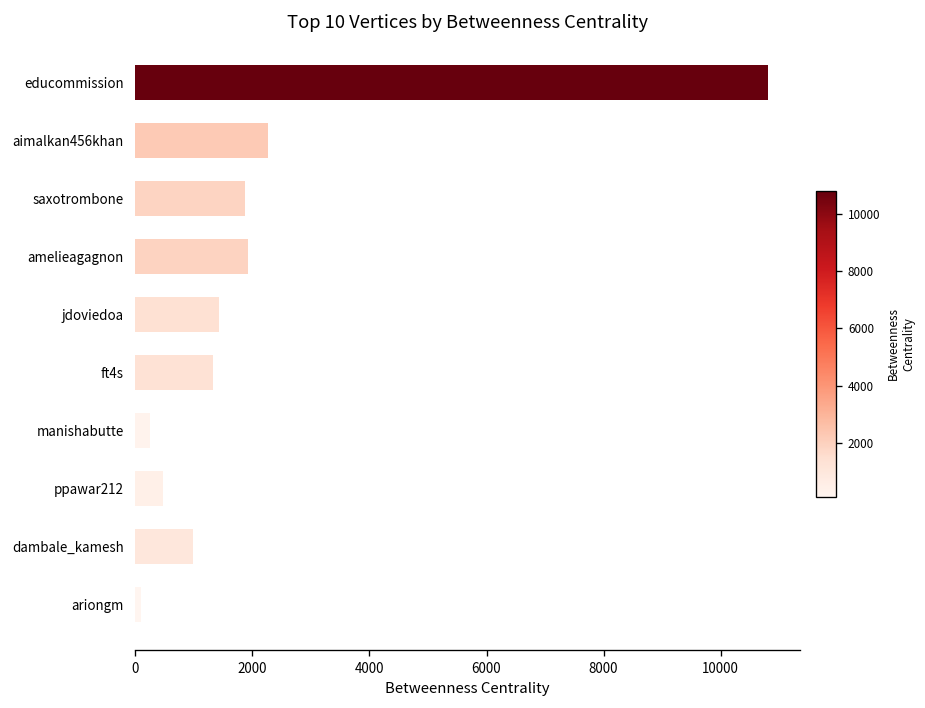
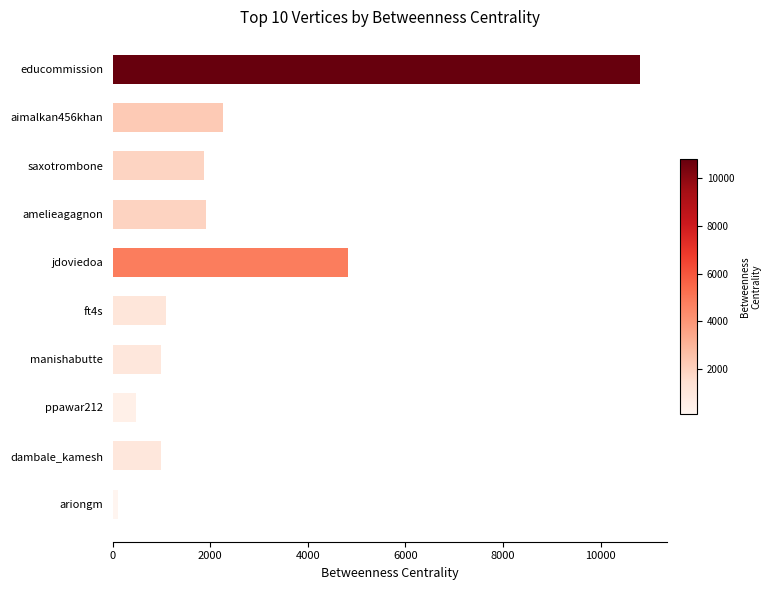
  {
    "educommission": 10800,
    "aimalkan456khan": 2300,
    "saxotrombone": 1900,
    "amelieagagnon": 1900,
-   "jdoviedoa": 1400,
-   "ft4s": 1300,
-   "manishabutte": 300,
+   "jdoviedoa": 4800,
+   "ft4s": 1100,
+   "manishabutte": 1000,
    "ppawar212": 500,
    "dambale_kamesh": 1000,
    "ariongm": 100
  }
